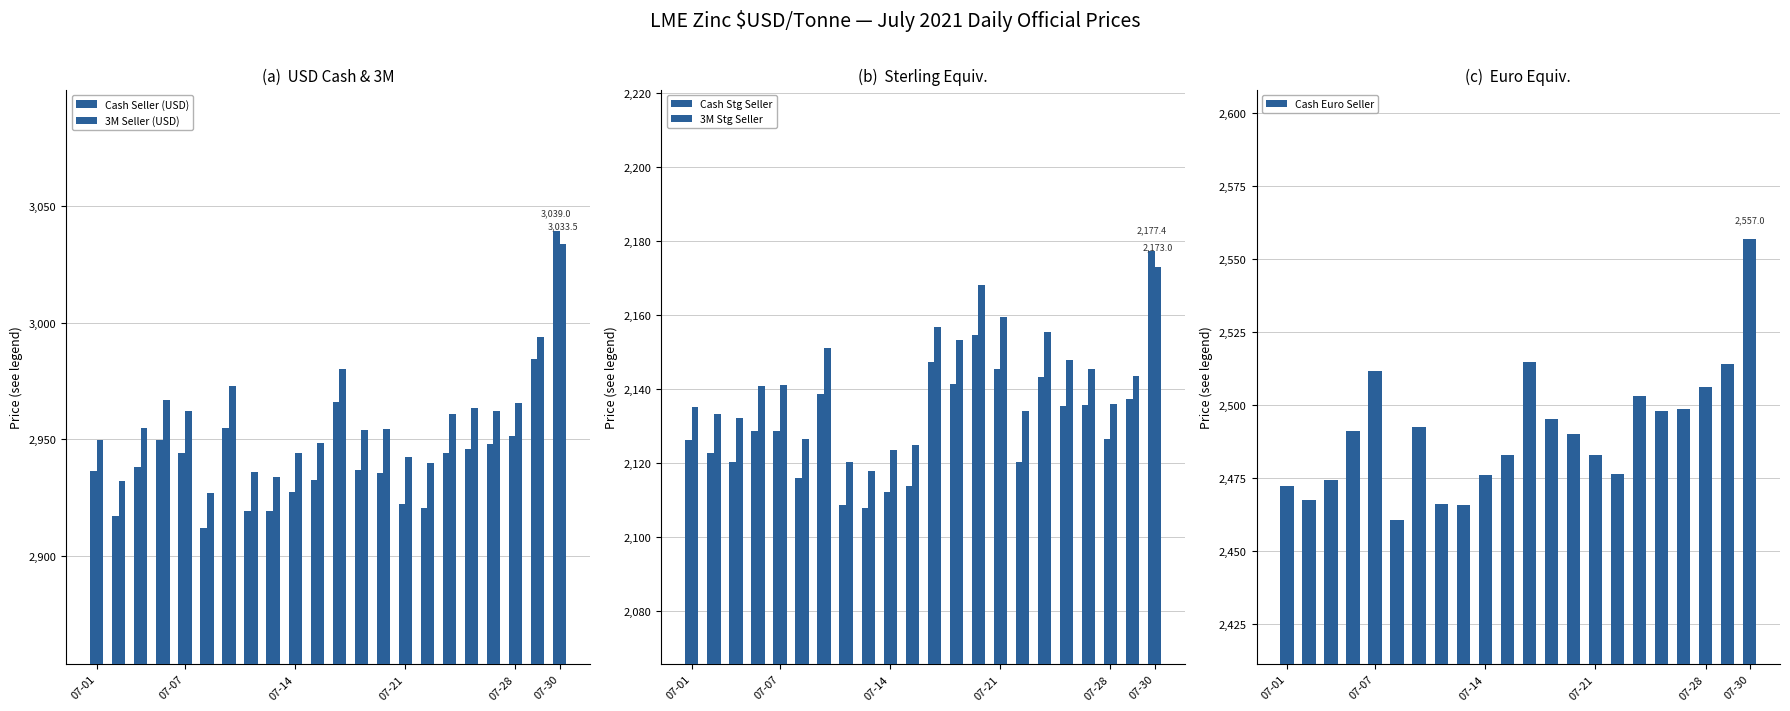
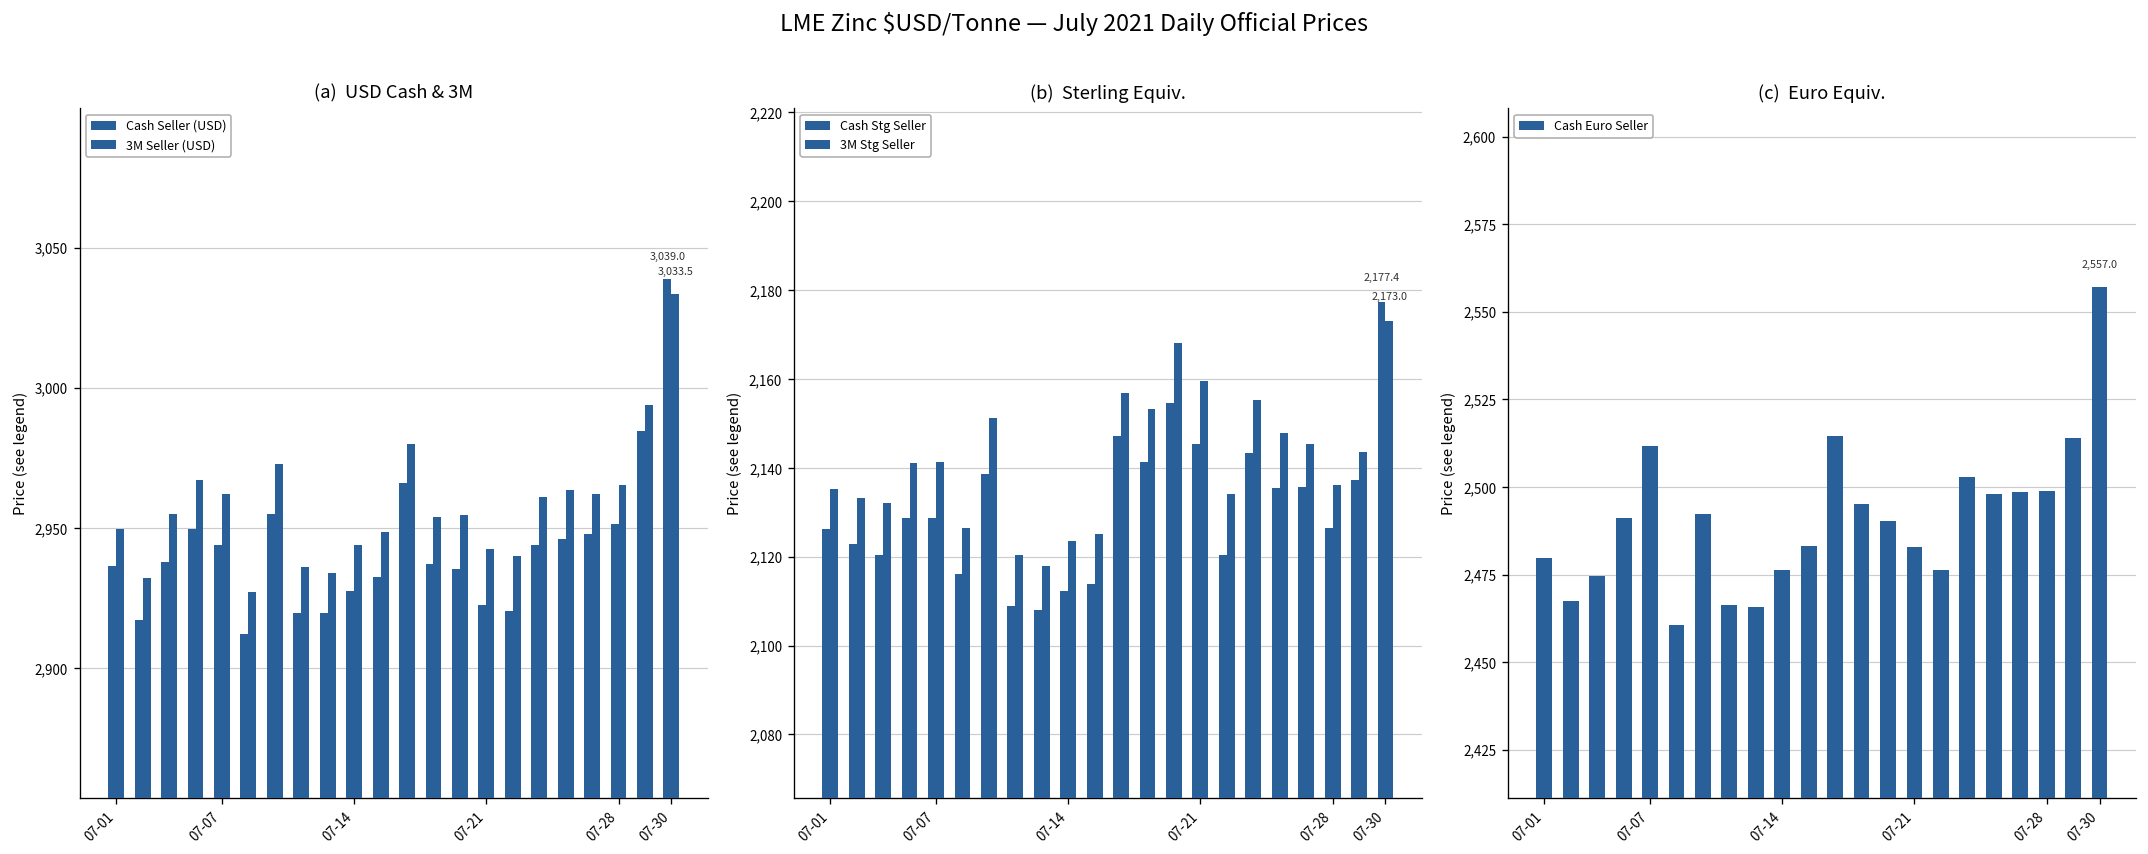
  {
    "(c) Euro Equiv.": {
-     "07-01": "2,472",
+     "07-01": "2,480",
      "07-07": "2,512",
      "07-14": "2,476",
      "07-21": "2,483",
-     "07-28": "2,506"
+     "07-28": "2,499"
    }
  }
